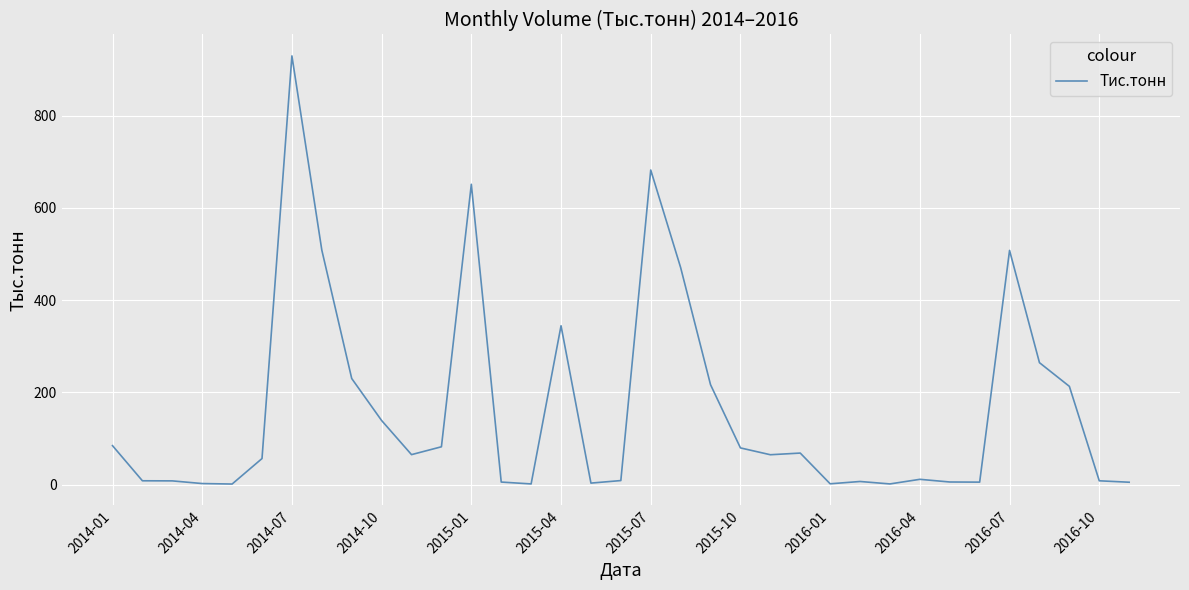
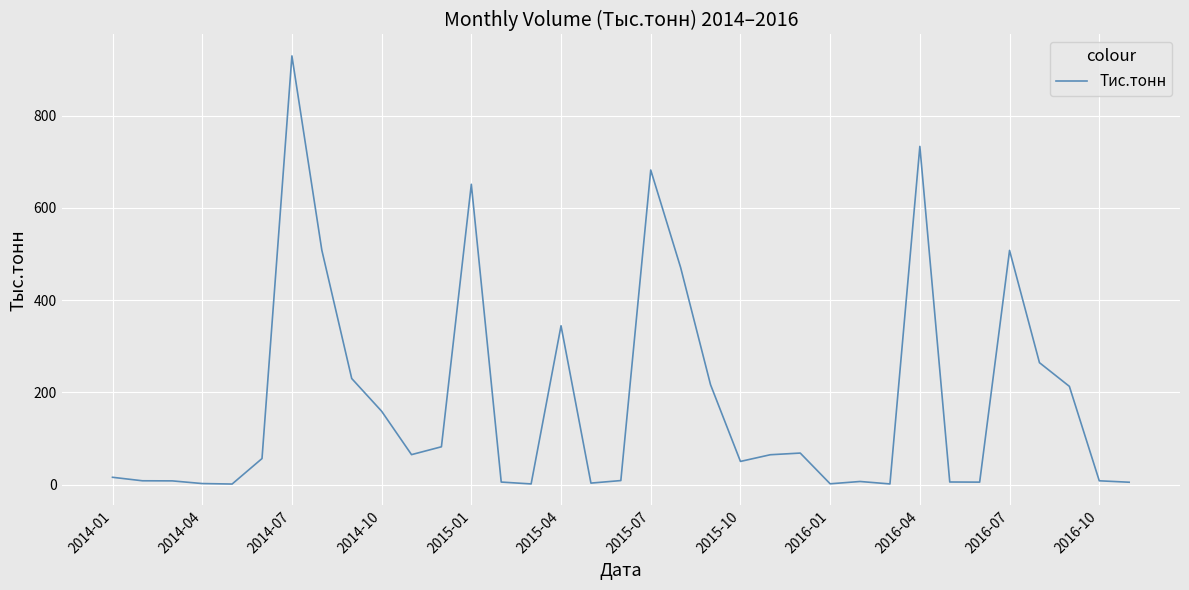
  {
-   "2014-01": 80,
+   "2014-01": 20,
    "2014-04": 0,
    "2014-07": 930,
-   "2014-10": 140,
+   "2014-10": 160,
    "2015-01": 650,
    "2015-04": 340,
    "2015-07": 680,
-   "2015-10": 80,
+   "2015-10": 50,
    "2016-01": 0,
-   "2016-04": 10,
+   "2016-04": 730,
    "2016-07": 510,
    "2016-10": 10
  }
